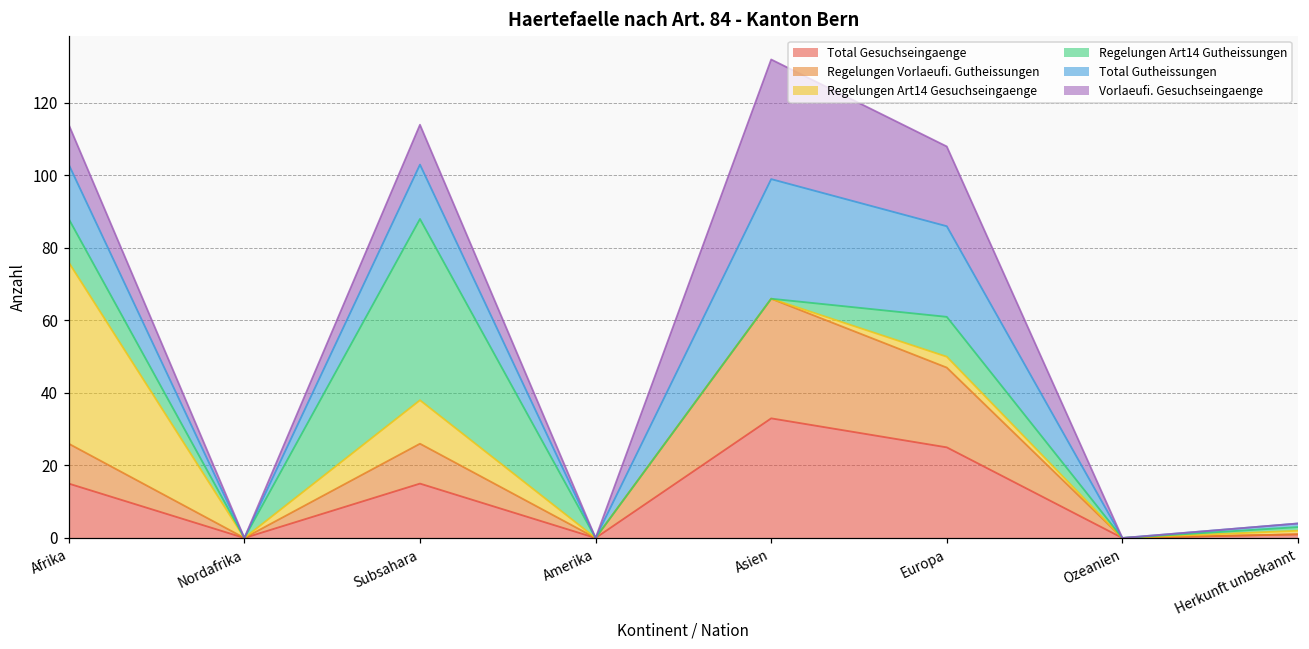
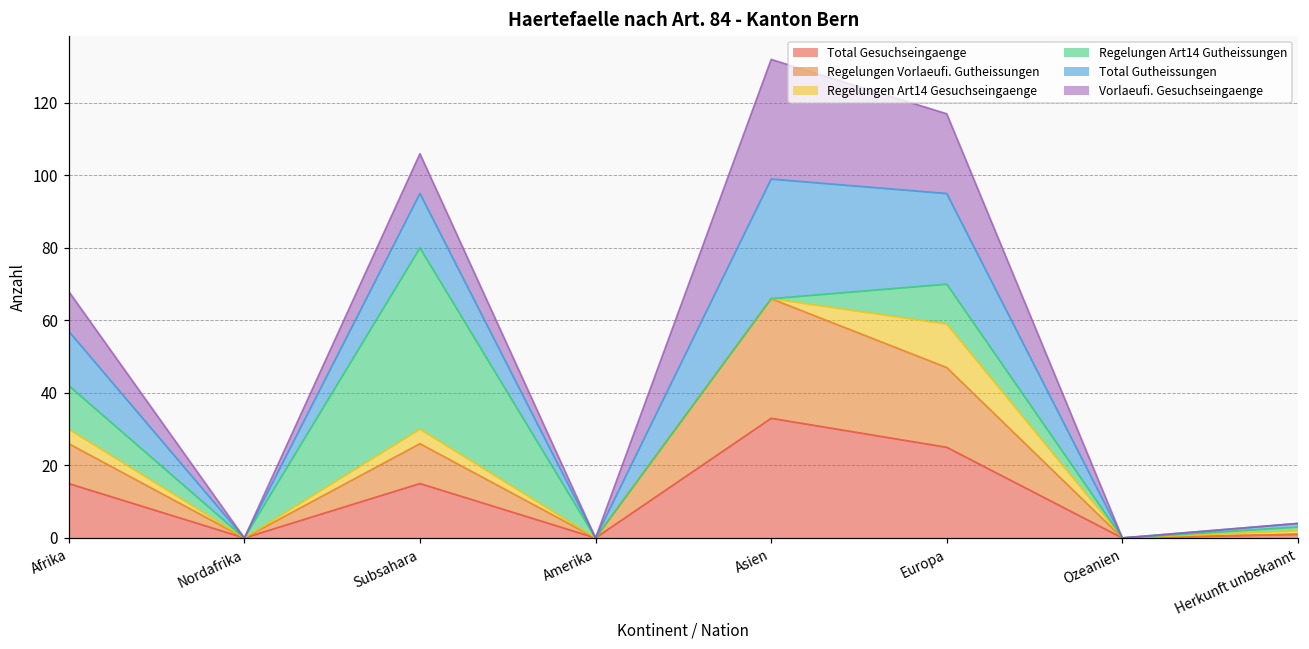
  {
    "Regelungen Art14 Gesuchseingaenge": {
-     "Afrika": 50,
-     "Subsahara": 12,
-     "Europa": 3,
+     "Afrika": 4,
+     "Subsahara": 4,
+     "Europa": 12,
      "Herkunft unbekannt": 1
    },
    "Regelungen Art14 Gutheissungen": {
      "Afrika": 12,
      "Subsahara": 50,
      "Europa": 11,
      "Herkunft unbekannt": 1
    },
    "Total Gutheissungen": {
      "Afrika": 15,
      "Subsahara": 15,
      "Asien": 33,
      "Europa": 25
    },
    "Vorlaeufi. Gesuchseingaenge": {
      "Afrika": 11,
      "Subsahara": 11,
      "Asien": 33,
      "Europa": 22
    }
  }
